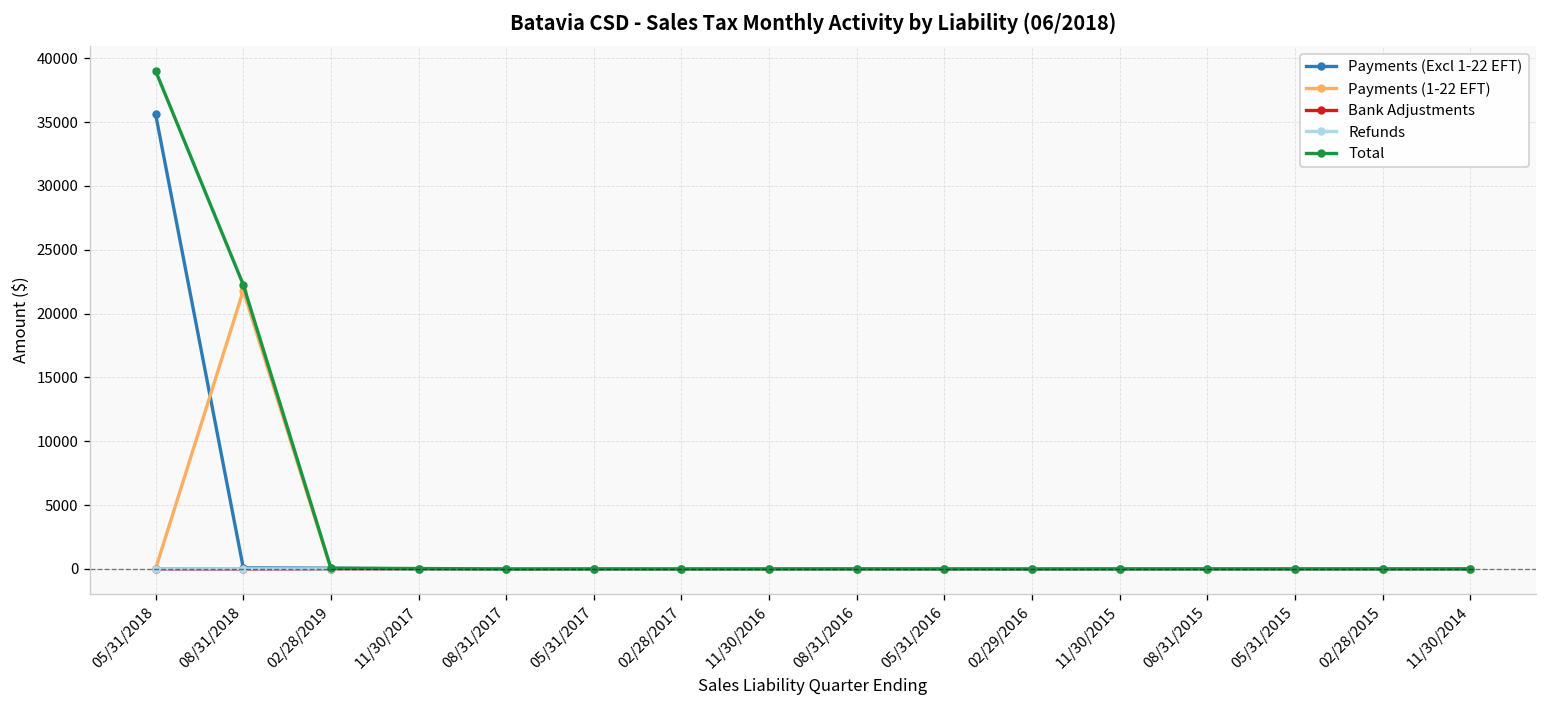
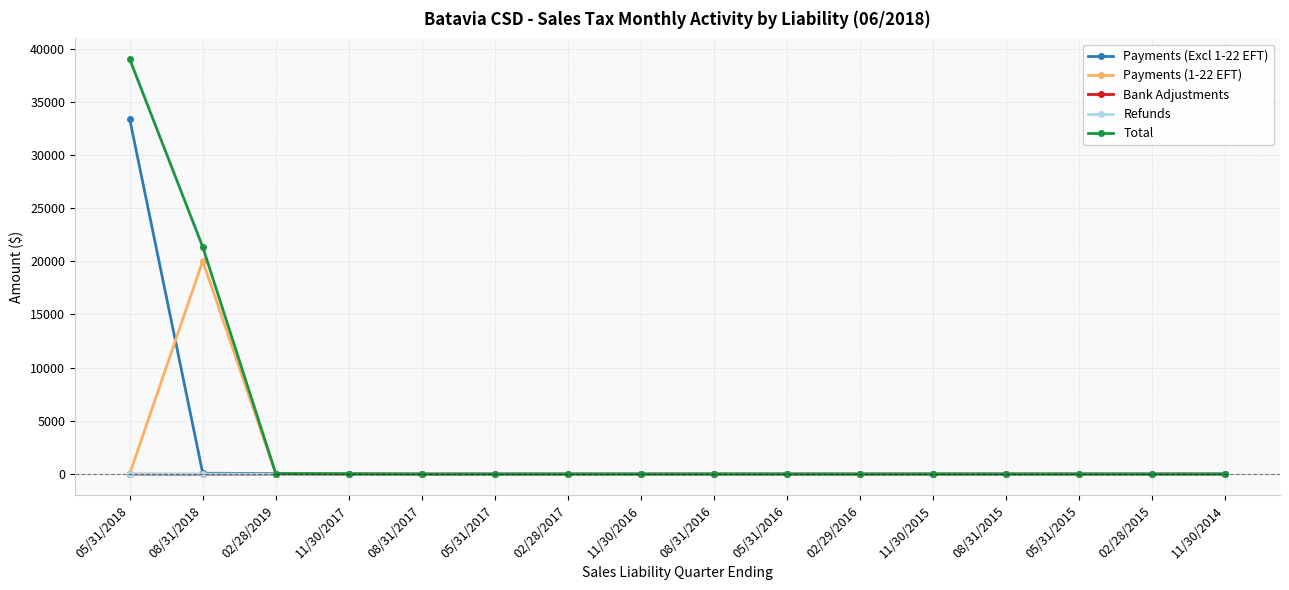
  {
    "Payments (Excl 1-22 EFT)": {
-     "05/31/2018": 35600
+     "05/31/2018": 33400
    },
    "Payments (1-22 EFT)": {
-     "08/31/2018": 21800
+     "08/31/2018": 20000
    },
    "Total": {
      "05/31/2018": 39000,
-     "08/31/2018": 22300
+     "08/31/2018": 21300
    }
  }
